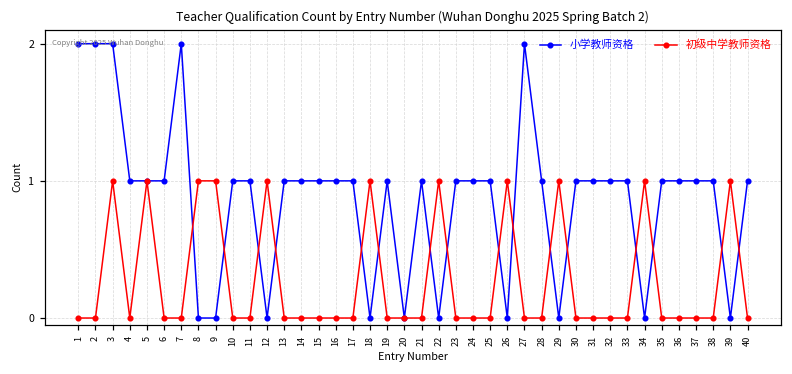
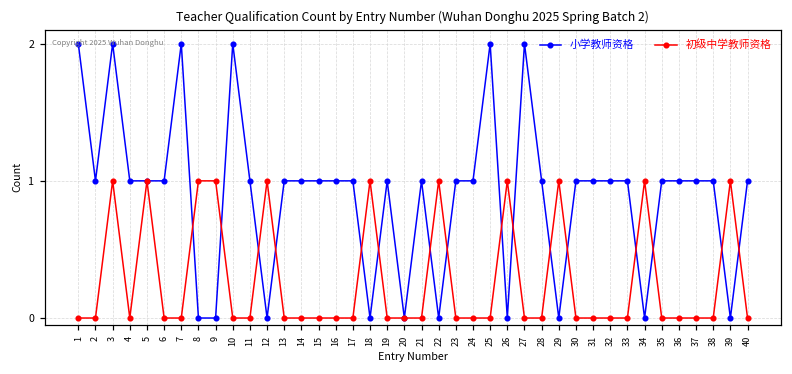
  {
    "小学教师资格": {
-     "2": 2,
+     "2": 1,
      "4": 1,
      "6": 1,
      "7": 2,
      "8": 0,
      "9": 0,
-     "10": 1,
+     "10": 2,
      "11": 1,
      "12": 0,
      "13": 1,
      "14": 1,
      "15": 1,
      "16": 1,
      "17": 1,
      "18": 0,
      "19": 1,
      "21": 1,
      "22": 0,
      "23": 1,
      "24": 1,
-     "25": 1,
+     "25": 2,
      "26": 0,
      "27": 2,
      "28": 1,
      "29": 0,
      "30": 1,
      "31": 1,
      "32": 1,
      "33": 1,
      "34": 0,
      "35": 1,
      "36": 1,
      "37": 1,
      "38": 1,
      "39": 0,
      "40": 1
    },
    "初级中学教师资格": {
      "1": 0,
      "2": 0,
      "3": 1,
      "4": 0,
      "6": 0,
      "7": 0,
      "8": 1,
      "9": 1,
      "10": 0,
      "11": 0,
      "12": 1,
      "13": 0,
      "14": 0,
      "15": 0,
      "16": 0,
      "17": 0,
      "18": 1,
      "19": 0,
      "21": 0,
      "22": 1,
      "23": 0,
      "24": 0,
      "25": 0,
      "26": 1,
      "27": 0,
      "28": 0,
      "29": 1,
      "30": 0,
      "31": 0,
      "32": 0,
      "33": 0,
      "34": 1,
      "35": 0,
      "36": 0,
      "37": 0,
      "38": 0,
      "39": 1,
      "40": 0
    }
  }
